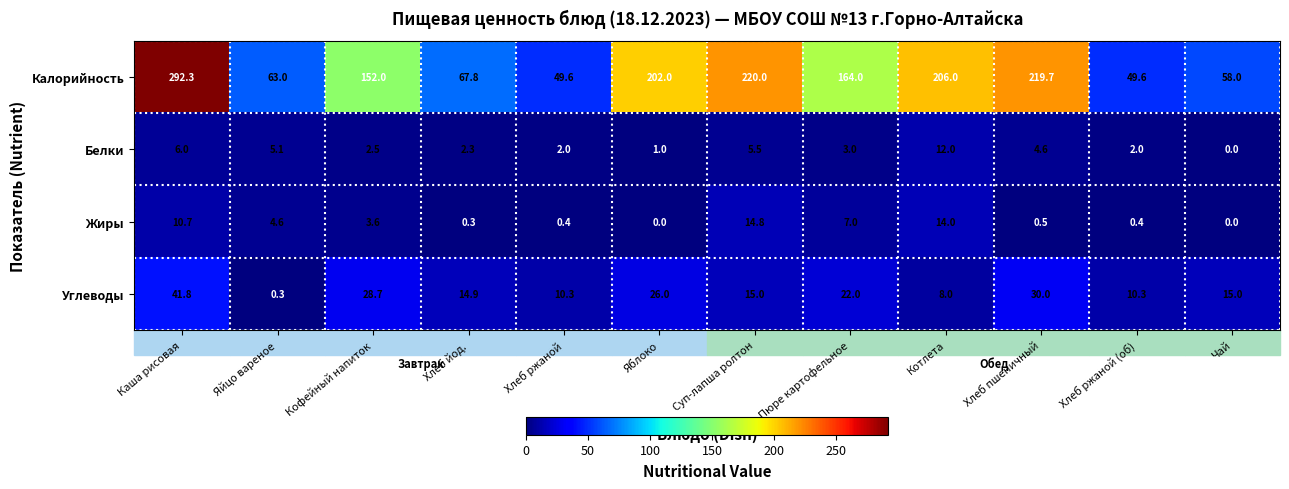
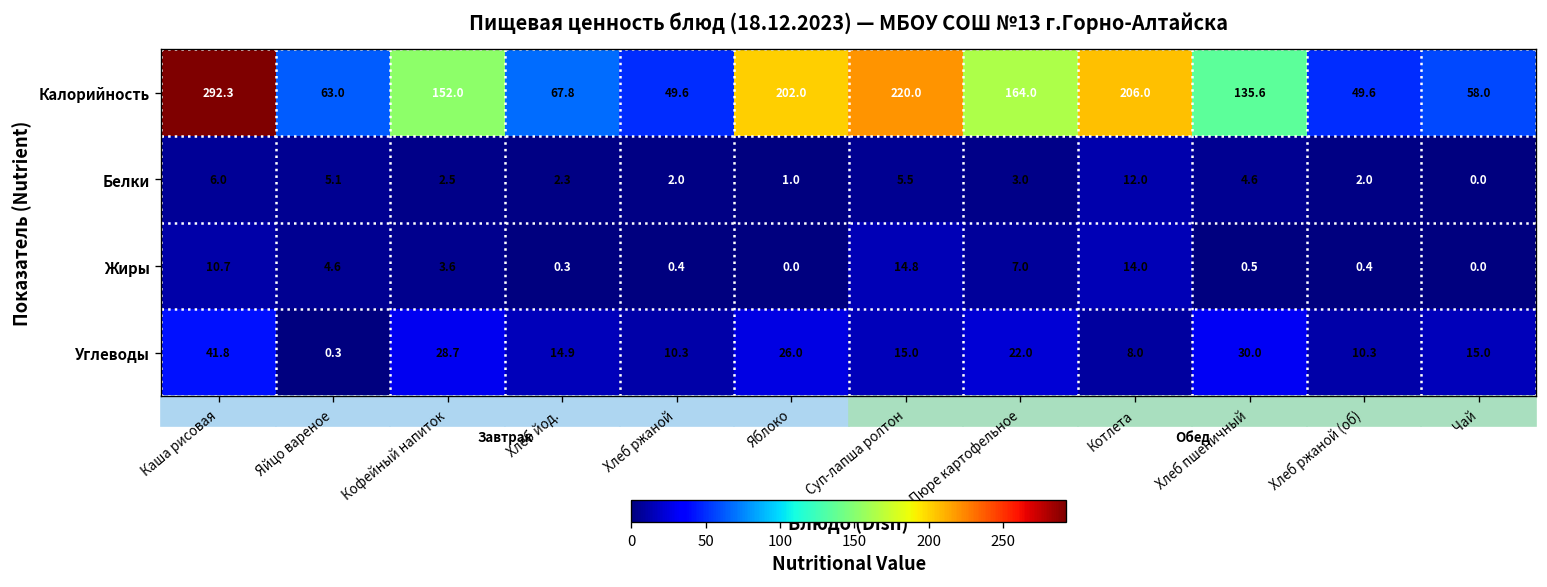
  {
    "Калорийность": {
      "Каша рисовая": 292.3,
      "Яйцо вареное": 63.0,
      "Кофейный напиток": 152.0,
      "Хлеб йод.": 67.8,
      "Хлеб ржаной": 49.6,
      "Яблоко": 202.0,
      "Суп-лапша ролтон": 220.0,
      "Пюре картофельное": 164.0,
      "Котлета": 206.0,
-     "Хлеб пшеничный": 219.7,
+     "Хлеб пшеничный": 135.6,
      "Хлеб ржаной (об)": 49.6,
      "Чай": 58.0
    },
    "Белки": {
      "Каша рисовая": 6.0,
      "Яйцо вареное": 5.1,
      "Кофейный напиток": 2.5,
      "Хлеб йод.": 2.3,
      "Хлеб ржаной": 2.0,
      "Яблоко": 1.0,
      "Суп-лапша ролтон": 5.5,
      "Пюре картофельное": 3.0,
      "Котлета": 12.0,
      "Хлеб пшеничный": 4.6,
      "Хлеб ржаной (об)": 2.0,
      "Чай": 0.0
    },
    "Жиры": {
      "Каша рисовая": 10.7,
      "Яйцо вареное": 4.6,
      "Кофейный напиток": 3.6,
      "Хлеб йод.": 0.3,
      "Хлеб ржаной": 0.4,
      "Яблоко": 0.0,
      "Суп-лапша ролтон": 14.8,
      "Пюре картофельное": 7.0,
      "Котлета": 14.0,
      "Хлеб пшеничный": 0.5,
      "Хлеб ржаной (об)": 0.4,
      "Чай": 0.0
    },
    "Углеводы": {
      "Каша рисовая": 41.8,
      "Яйцо вареное": 0.3,
      "Кофейный напиток": 28.7,
      "Хлеб йод.": 14.9,
      "Хлеб ржаной": 10.3,
      "Яблоко": 26.0,
      "Суп-лапша ролтон": 15.0,
      "Пюре картофельное": 22.0,
      "Котлета": 8.0,
      "Хлеб пшеничный": 30.0,
      "Хлеб ржаной (об)": 10.3,
      "Чай": 15.0
    }
  }
